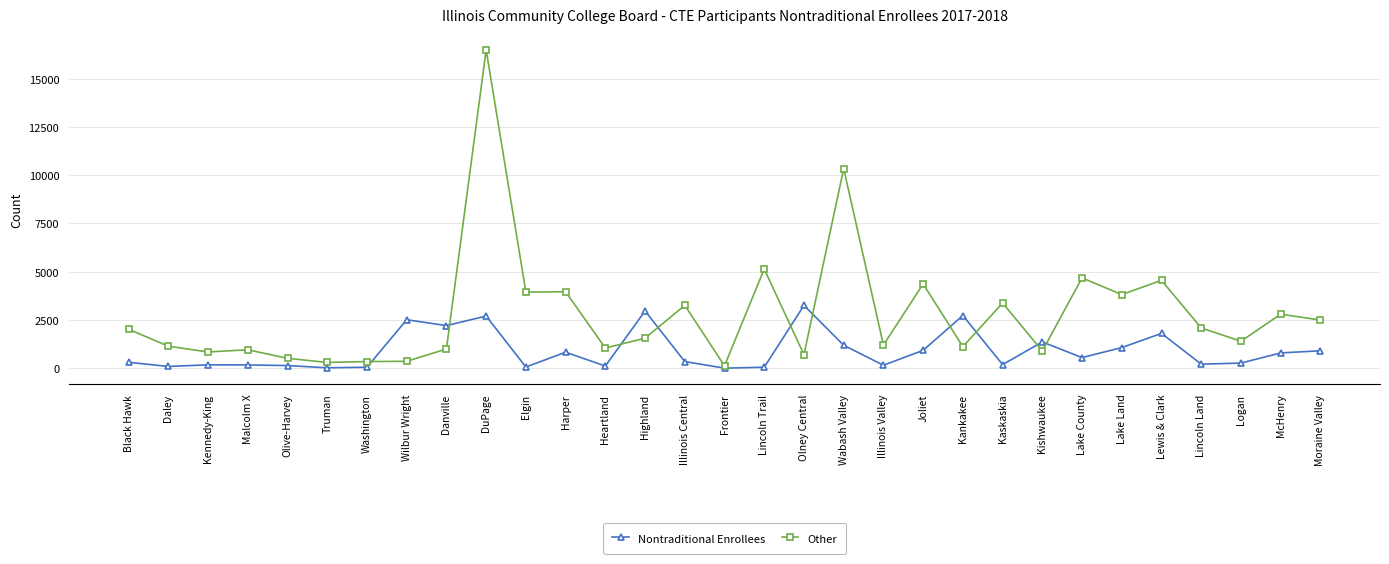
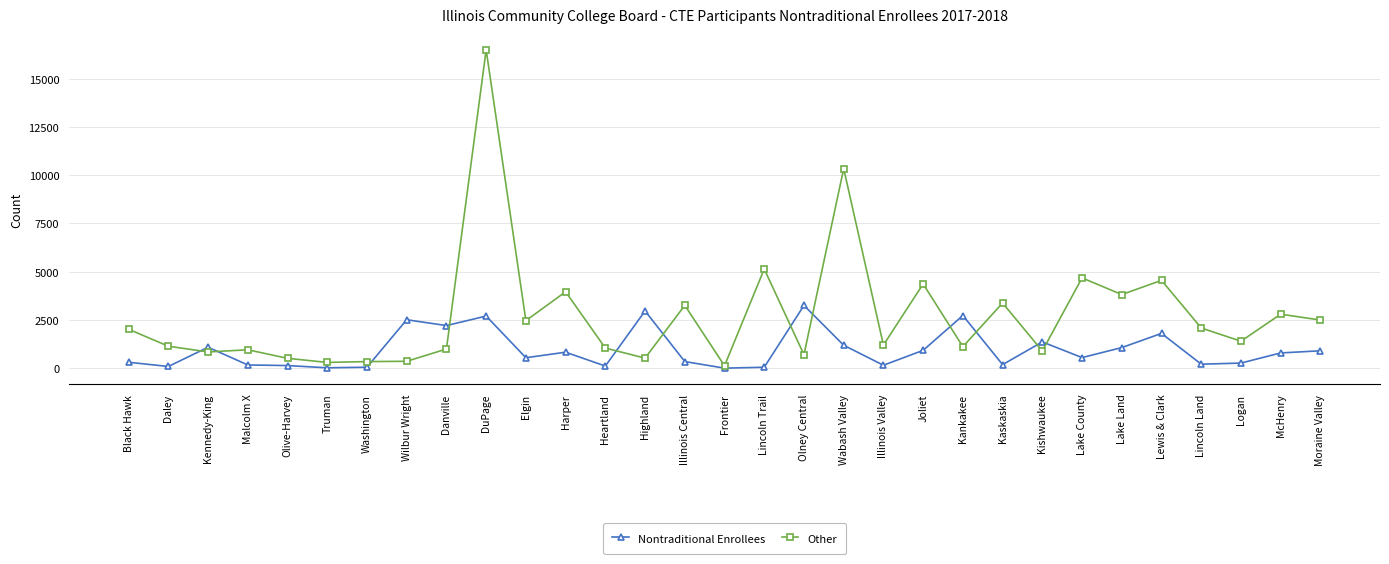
  {
    "Nontraditional Enrollees": {
      "Black Hawk": 300,
      "Daley": 100,
-     "Kennedy-King": 200,
+     "Kennedy-King": 1100,
      "Malcolm X": 200,
      "Olive-Harvey": 100,
      "Truman": 0,
      "Washington": 100,
      "Wilbur Wright": 2500,
      "Danville": 2200,
      "DuPage": 2700,
-     "Elgin": 100,
+     "Elgin": 500,
      "Harper": 800,
      "Heartland": 100,
      "Highland": 3000,
      "Illinois Central": 300,
      "Lincoln Trail": 100,
      "Olney Central": 3300,
      "Wabash Valley": 1200,
      "Illinois Valley": 200,
      "Joliet": 900,
      "Kankakee": 2700,
      "Kaskaskia": 200,
      "Kishwaukee": 1400,
      "Lake County": 600,
      "Lake Land": 1100,
      "Lewis & Clark": 1800,
      "Lincoln Land": 200,
      "Logan": 300,
      "McHenry": 800,
      "Moraine Valley": 900
    },
    "Other": {
      "Black Hawk": 2000,
      "Daley": 1100,
      "Kennedy-King": 800,
      "Malcolm X": 1000,
      "Olive-Harvey": 500,
      "Truman": 300,
      "Washington": 300,
      "Wilbur Wright": 400,
      "Danville": 1000,
      "DuPage": 16500,
-     "Elgin": 3900,
+     "Elgin": 2500,
      "Harper": 4000,
      "Heartland": 1000,
-     "Highland": 1600,
+     "Highland": 500,
      "Illinois Central": 3300,
      "Lincoln Trail": 5100,
      "Olney Central": 700,
      "Wabash Valley": 10300,
      "Illinois Valley": 1200,
      "Joliet": 4400,
      "Kankakee": 1100,
      "Kaskaskia": 3400,
      "Kishwaukee": 900,
      "Lake County": 4700,
      "Lake Land": 3800,
      "Lewis & Clark": 4600,
      "Lincoln Land": 2100,
      "Logan": 1400,
      "McHenry": 2800,
      "Moraine Valley": 2500
    }
  }
